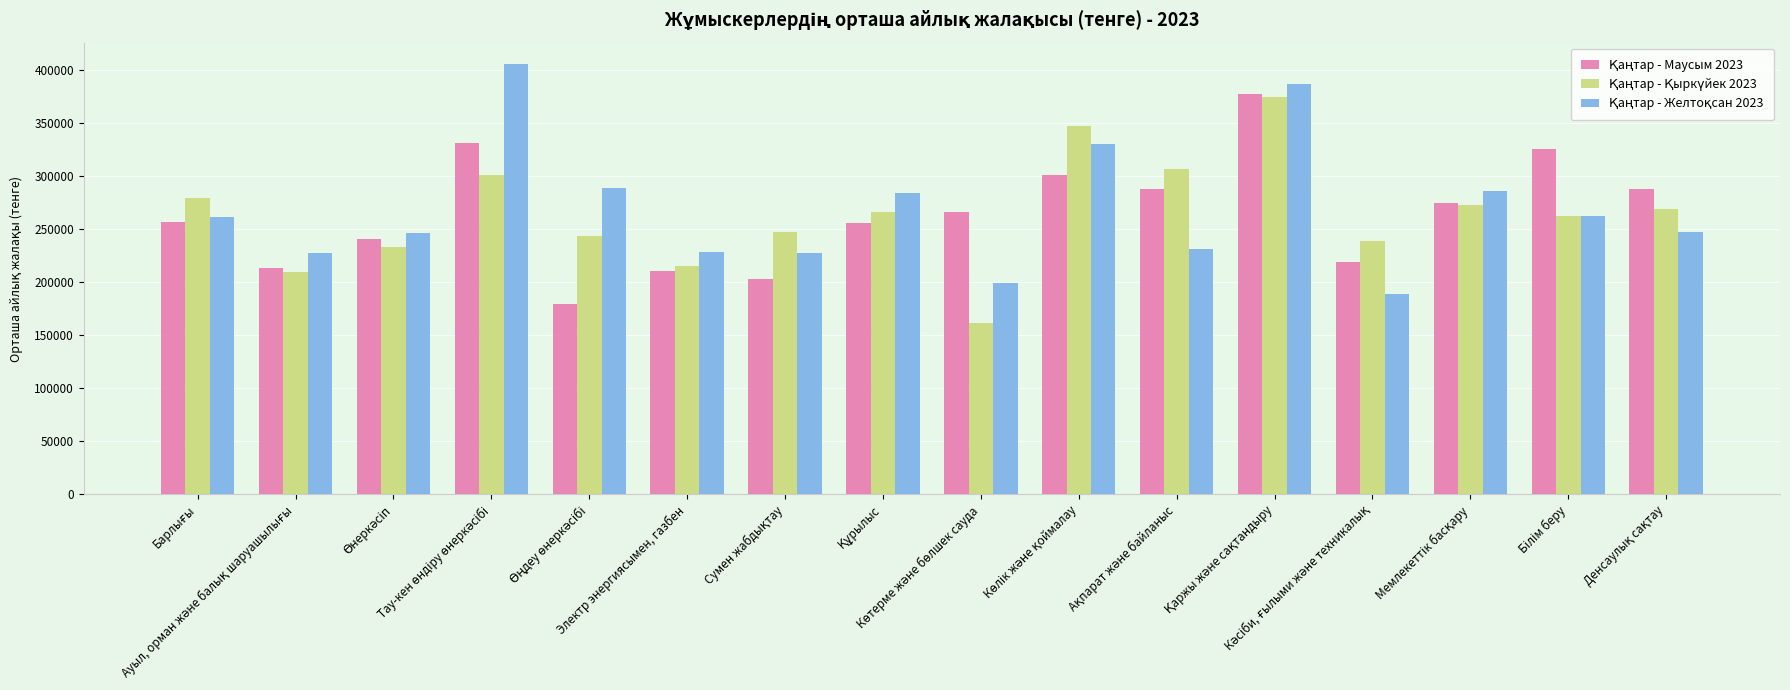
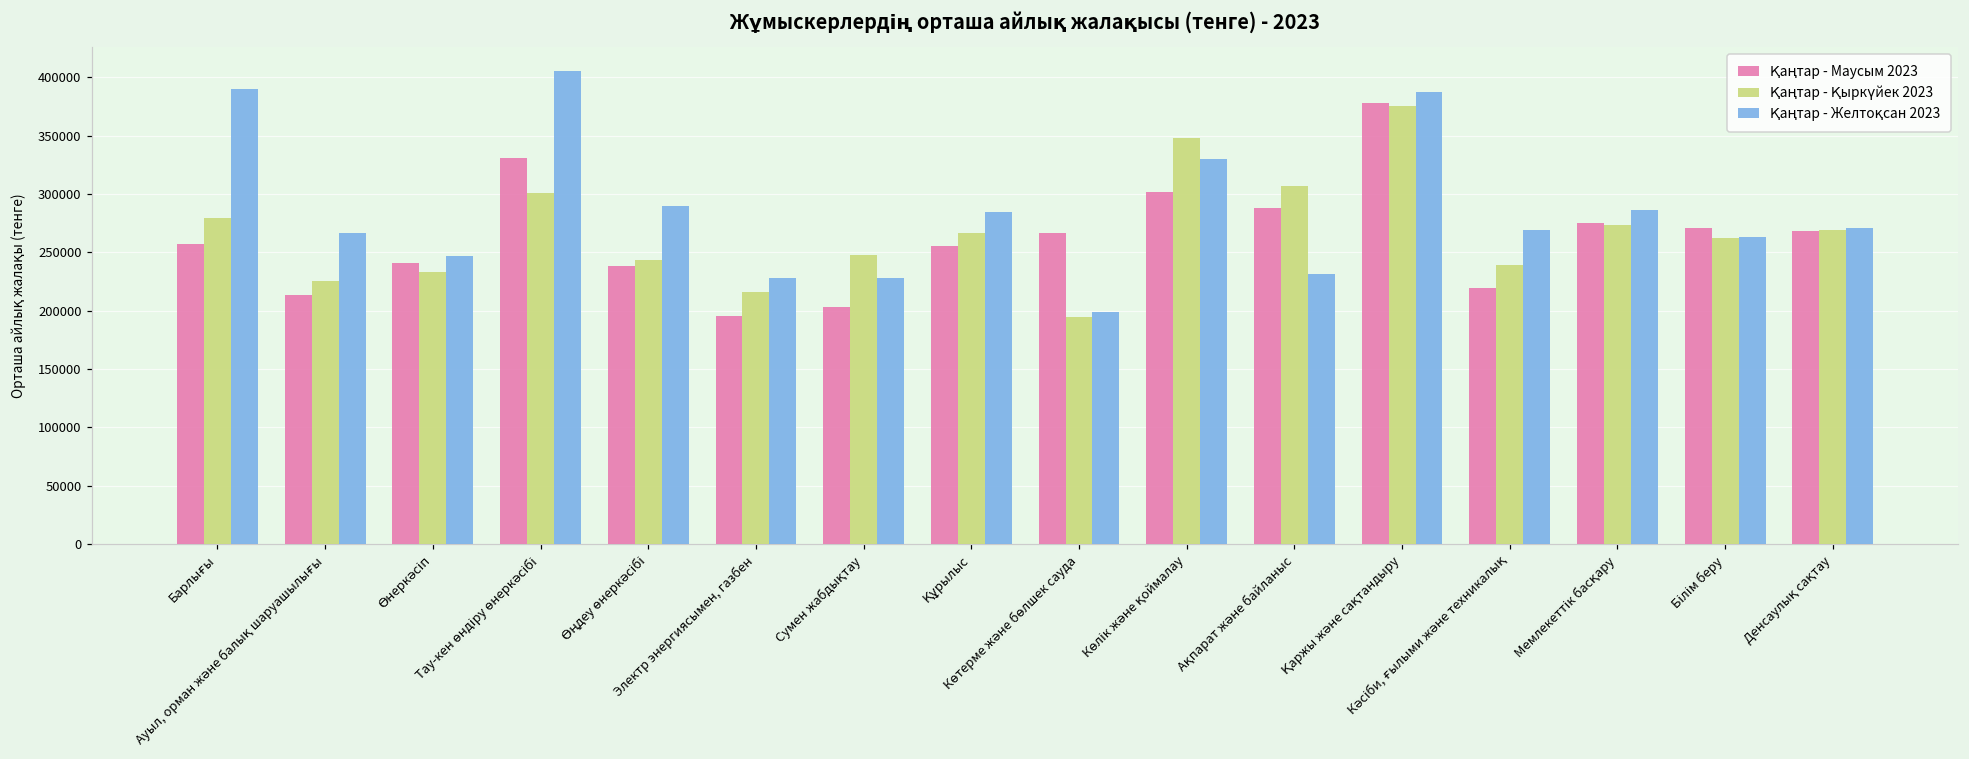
  {
    "Қаңтар - Маусым 2023": {
      "Барлығы": 257000,
      "Ауыл, орман және балық шаруашылығы": 213000,
      "Өнеркәсіп": 240000,
      "Тау-кен өндіру өнеркәсібі": 331000,
-     "Өңдеу өнеркәсібі": 179000,
-     "Электр энергиясымен, газбен": 211000,
+     "Өңдеу өнеркәсібі": 238000,
+     "Электр энергиясымен, газбен": 195000,
      "Сумен жабдықтау": 203000,
      "Құрылыс": 256000,
      "Көтерме және бөлшек сауда": 267000,
      "Көлік және қоймалау": 301000,
      "Ақпарат және байланыс": 288000,
      "Қаржы және сақтандыру": 378000,
      "Кәсіби, ғылыми және техникалық": 219000,
      "Мемлекеттік басқару": 275000,
-     "Білім беру": 326000,
-     "Денсаулық сақтау": 288000
+     "Білім беру": 271000,
+     "Денсаулық сақтау": 269000
    },
    "Қаңтар - Қыркүйек 2023": {
      "Барлығы": 279000,
-     "Ауыл, орман және балық шаруашылығы": 210000,
+     "Ауыл, орман және балық шаруашылығы": 225000,
      "Өнеркәсіп": 233000,
      "Тау-кен өндіру өнеркәсібі": 301000,
      "Өңдеу өнеркәсібі": 244000,
      "Электр энергиясымен, газбен": 216000,
      "Сумен жабдықтау": 247000,
      "Құрылыс": 267000,
-     "Көтерме және бөлшек сауда": 162000,
+     "Көтерме және бөлшек сауда": 194000,
      "Көлік және қоймалау": 348000,
      "Ақпарат және байланыс": 307000,
      "Қаржы және сақтандыру": 375000,
      "Кәсіби, ғылыми және техникалық": 239000,
      "Мемлекеттік басқару": 273000,
      "Білім беру": 263000,
      "Денсаулық сақтау": 269000
    },
    "Қаңтар - Желтоқсан 2023": {
-     "Барлығы": 262000,
-     "Ауыл, орман және балық шаруашылығы": 227000,
+     "Барлығы": 390000,
+     "Ауыл, орман және балық шаруашылығы": 267000,
      "Өнеркәсіп": 247000,
      "Тау-кен өндіру өнеркәсібі": 406000,
      "Өңдеу өнеркәсібі": 289000,
      "Электр энергиясымен, газбен": 228000,
      "Сумен жабдықтау": 228000,
      "Құрылыс": 284000,
      "Көтерме және бөлшек сауда": 199000,
      "Көлік және қоймалау": 330000,
      "Ақпарат және байланыс": 231000,
      "Қаржы және сақтандыру": 388000,
-     "Кәсіби, ғылыми және техникалық": 189000,
+     "Кәсіби, ғылыми және техникалық": 269000,
      "Мемлекеттік басқару": 286000,
      "Білім беру": 263000,
-     "Денсаулық сақтау": 247000
+     "Денсаулық сақтау": 271000
    }
  }
